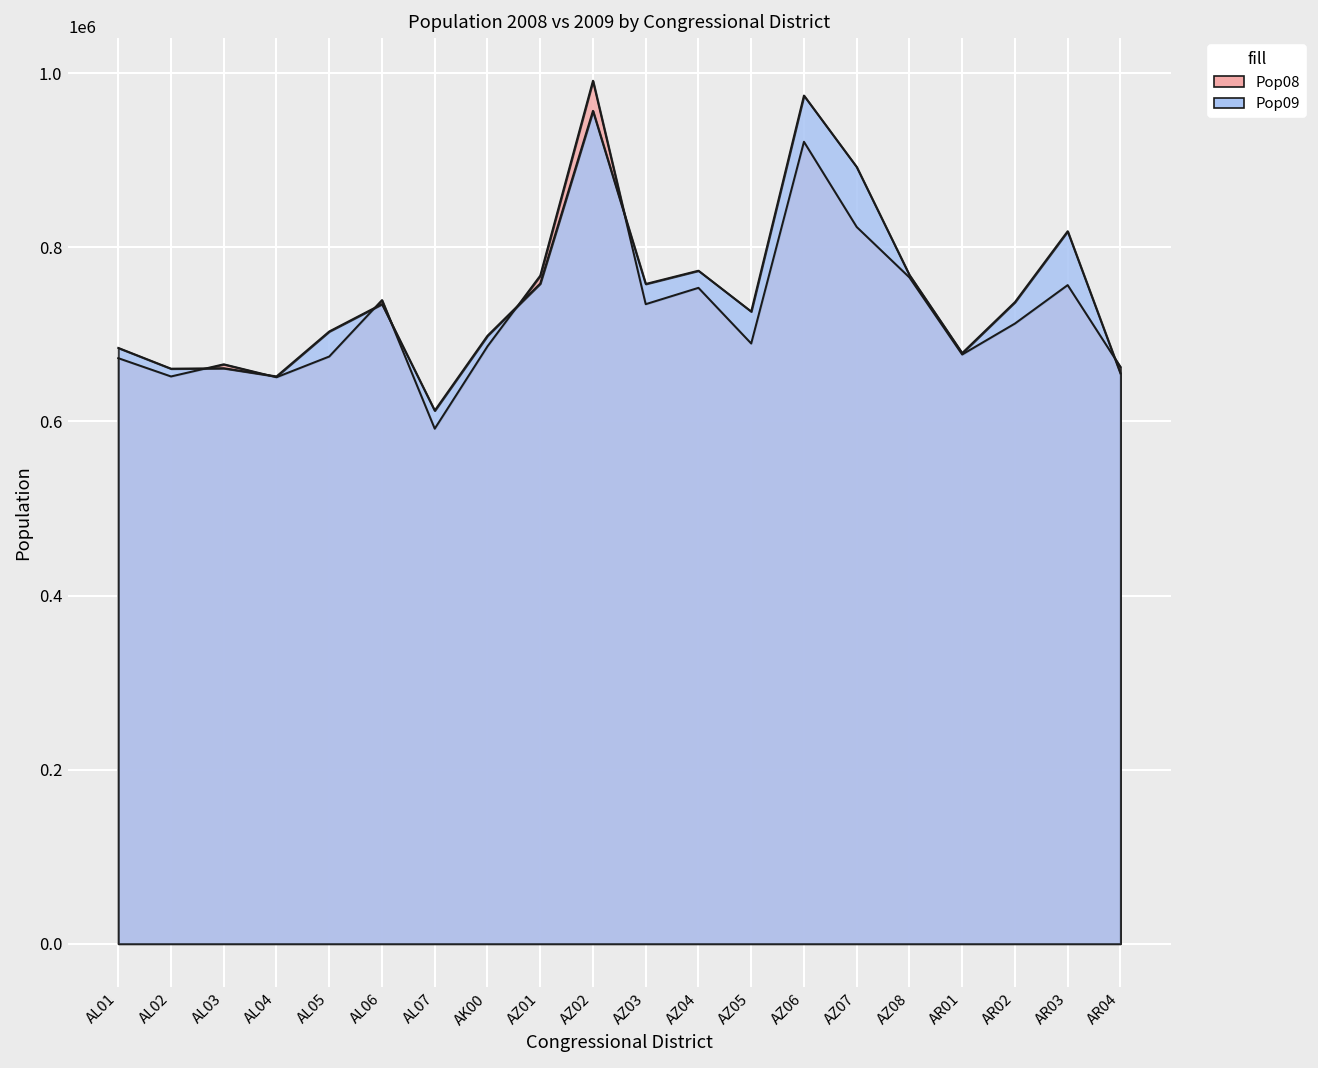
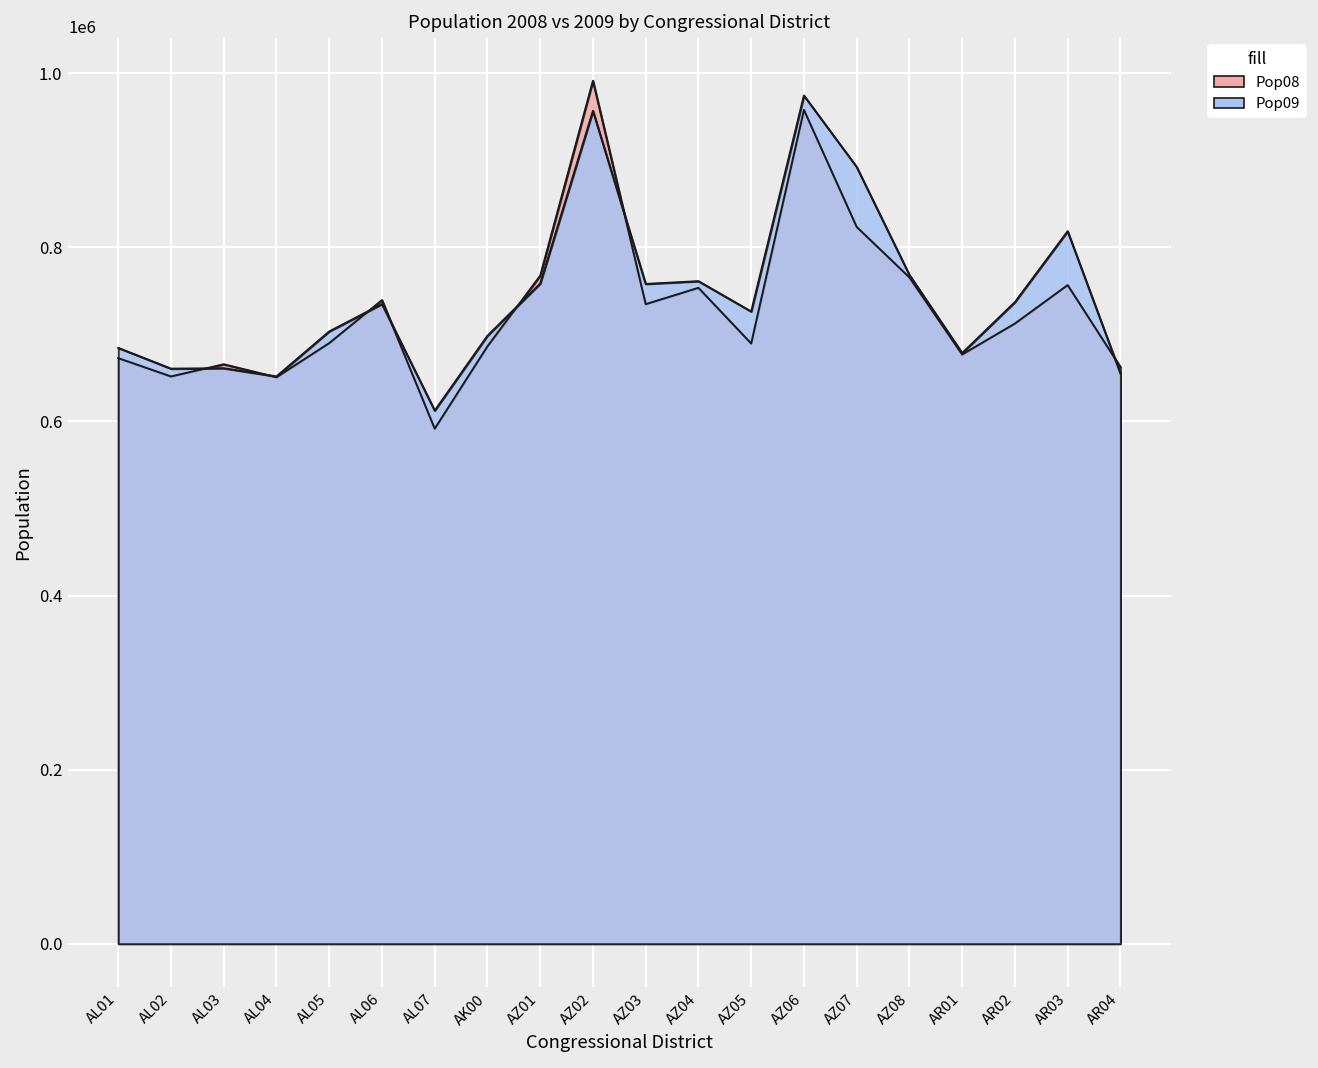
  {
    "Pop08": {
      "AL01": 670000,
      "AL02": 650000,
      "AL03": 670000,
-     "AL05": 670000,
+     "AL05": 690000,
      "AL06": 740000,
      "AL07": 590000,
      "AK00": 690000,
      "AZ01": 770000,
      "AZ02": 990000,
      "AZ03": 730000,
      "AZ04": 750000,
      "AZ05": 690000,
-     "AZ06": 920000,
+     "AZ06": 960000,
      "AZ07": 820000,
      "AR02": 710000,
      "AR03": 760000,
      "AR04": 660000
    },
    "Pop09": {
      "AL01": 680000,
      "AL02": 660000,
      "AL03": 660000,
      "AL05": 700000,
      "AL06": 730000,
      "AL07": 610000,
      "AK00": 700000,
      "AZ01": 760000,
      "AZ02": 960000,
      "AZ03": 760000,
-     "AZ04": 770000,
+     "AZ04": 760000,
      "AZ05": 730000,
      "AZ06": 970000,
      "AZ07": 890000,
      "AR02": 740000,
      "AR03": 820000,
      "AR04": 660000
    }
  }
